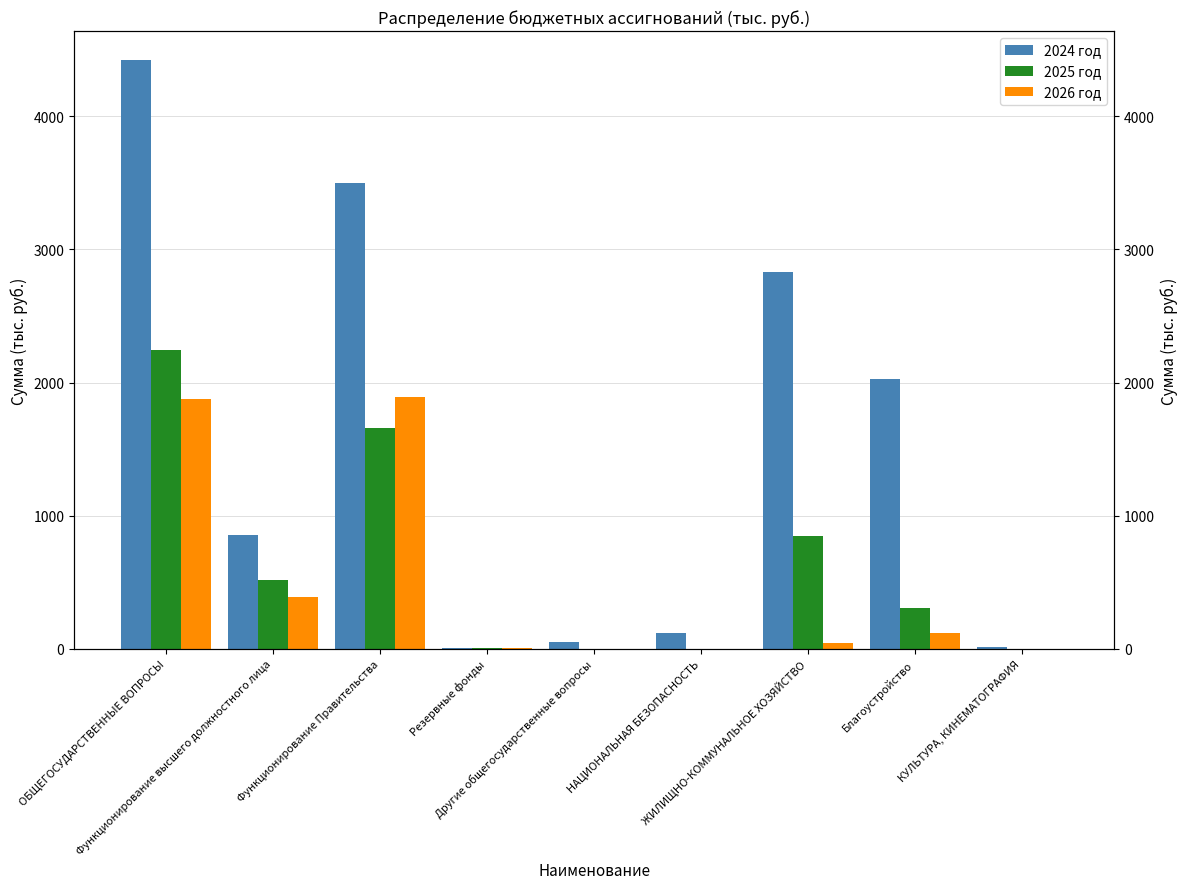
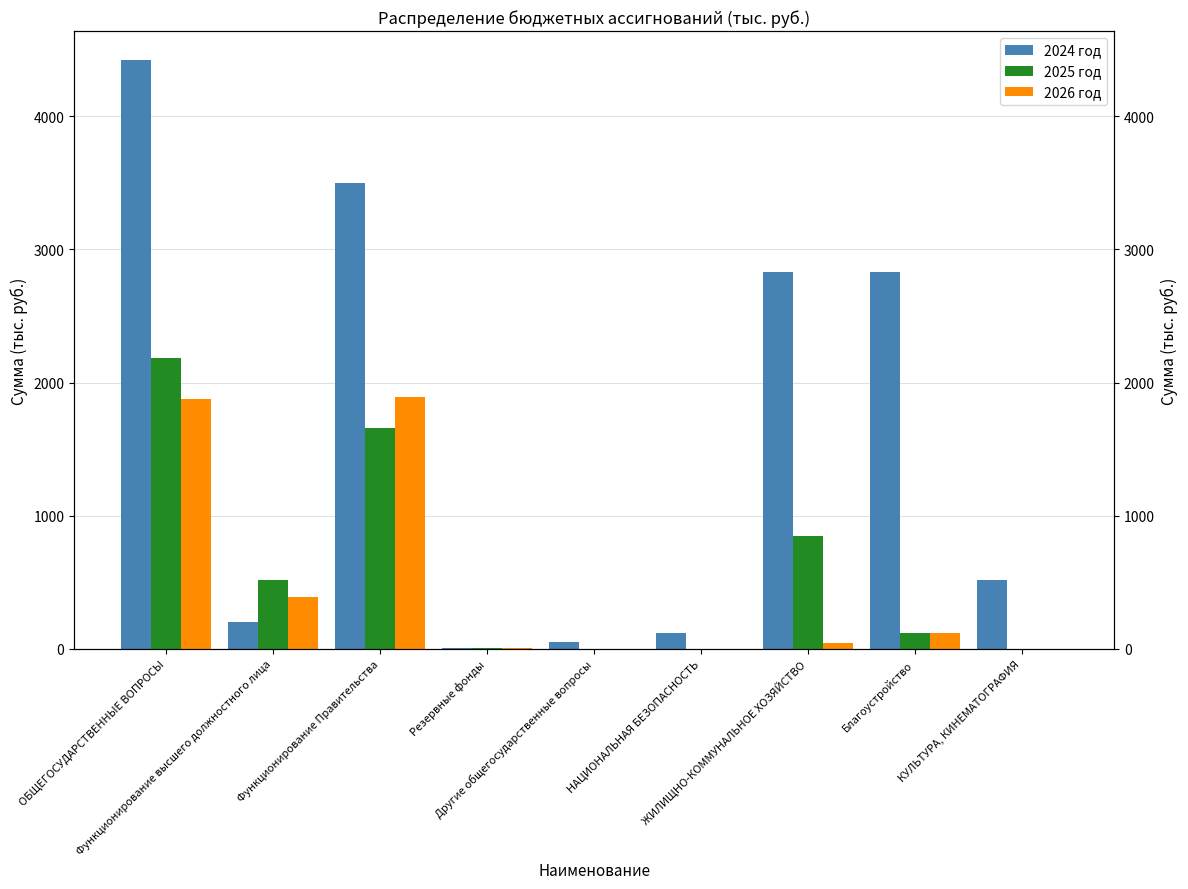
  {
    "2024 год": {
      "ОБЩЕГОСУДАРСТВЕННЫЕ ВОПРОСЫ": 4420,
-     "Функционирование высшего должностного лица": 860,
+     "Функционирование высшего должностного лица": 200,
      "Функционирование Правительства": 3500,
      "Другие общегосударственные вопросы": 50,
      "НАЦИОНАЛЬНАЯ БЕЗОПАСНОСТЬ": 120,
      "ЖИЛИЩНО-КОММУНАЛЬНОЕ ХОЗЯЙСТВО": 2830,
-     "Благоустройство": 2020,
-     "КУЛЬТУРА, КИНЕМАТОГРАФИЯ": 10
+     "Благоустройство": 2830,
+     "КУЛЬТУРА, КИНЕМАТОГРАФИЯ": 520
    },
    "2025 год": {
-     "ОБЩЕГОСУДАРСТВЕННЫЕ ВОПРОСЫ": 2240,
+     "ОБЩЕГОСУДАРСТВЕННЫЕ ВОПРОСЫ": 2180,
      "Функционирование высшего должностного лица": 520,
      "Функционирование Правительства": 1660,
      "Другие общегосударственные вопросы": 0,
      "НАЦИОНАЛЬНАЯ БЕЗОПАСНОСТЬ": 0,
      "ЖИЛИЩНО-КОММУНАЛЬНОЕ ХОЗЯЙСТВО": 850,
-     "Благоустройство": 310,
+     "Благоустройство": 120,
      "КУЛЬТУРА, КИНЕМАТОГРАФИЯ": 0
    },
    "2026 год": {
      "ОБЩЕГОСУДАРСТВЕННЫЕ ВОПРОСЫ": 1880,
      "Функционирование высшего должностного лица": 390,
      "Функционирование Правительства": 1890,
      "Другие общегосударственные вопросы": 0,
      "НАЦИОНАЛЬНАЯ БЕЗОПАСНОСТЬ": 0,
      "ЖИЛИЩНО-КОММУНАЛЬНОЕ ХОЗЯЙСТВО": 50,
      "Благоустройство": 120,
      "КУЛЬТУРА, КИНЕМАТОГРАФИЯ": 0
    }
  }
